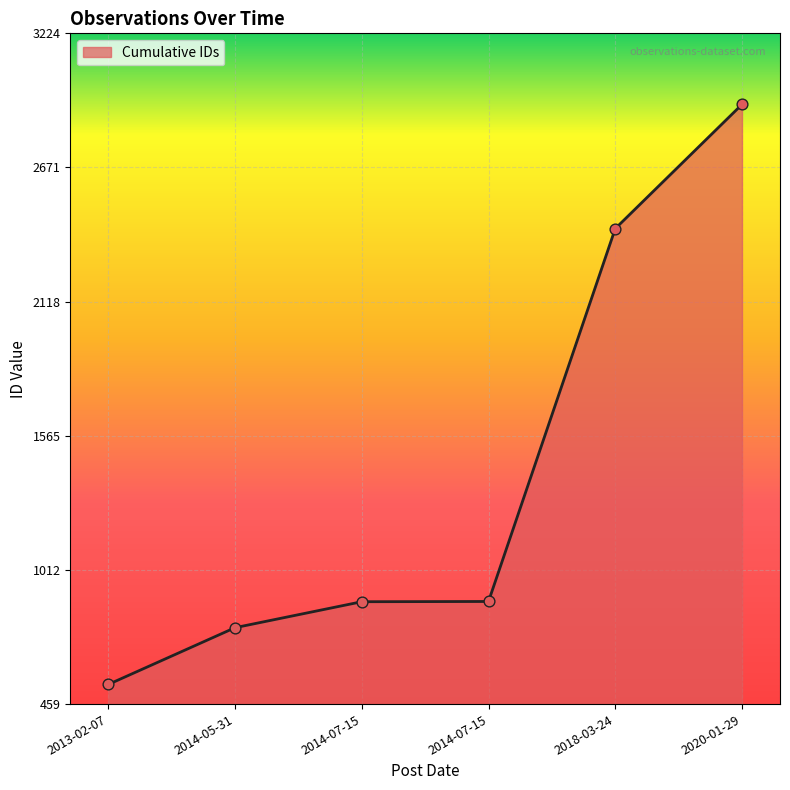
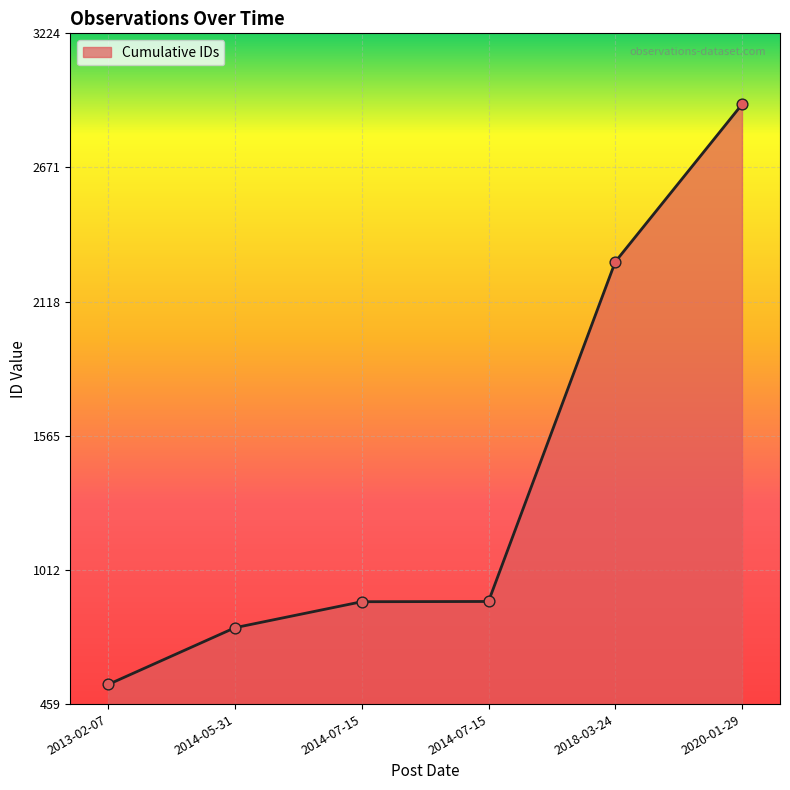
  {
    "2013-02-07": 540,
    "2014-05-31": 770,
-   "2018-03-24": 2420,
+   "2018-03-24": 2280,
    "2020-01-29": 2930
  }
